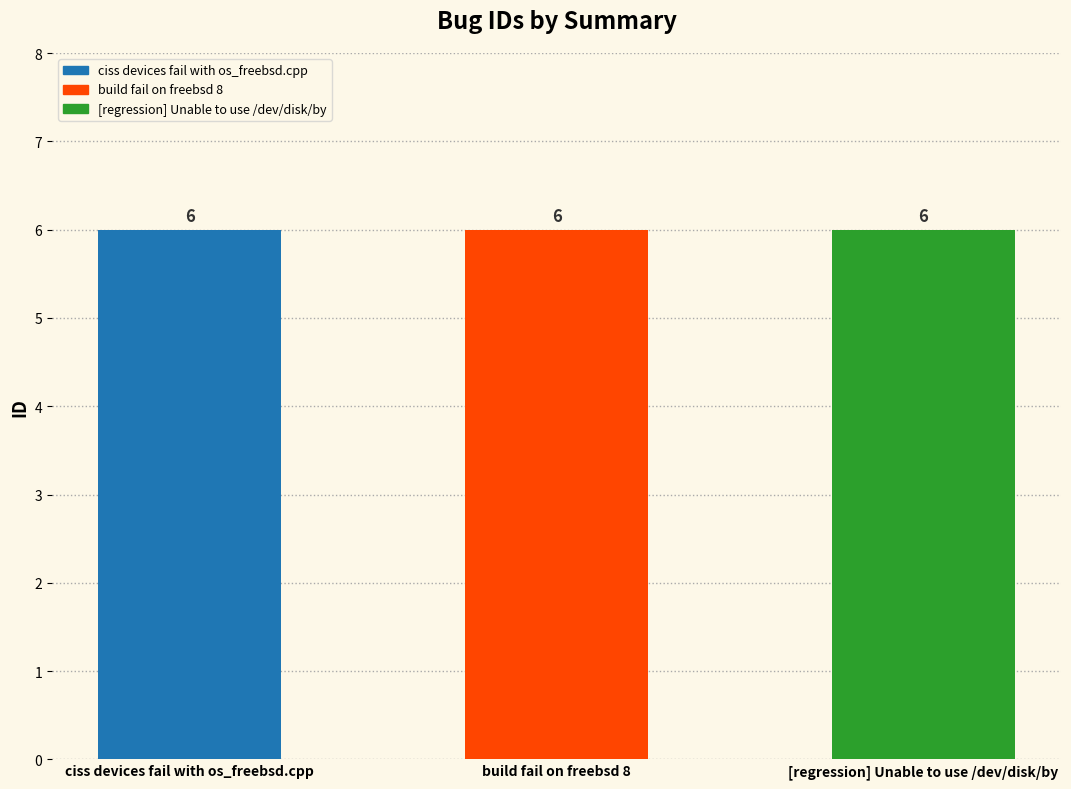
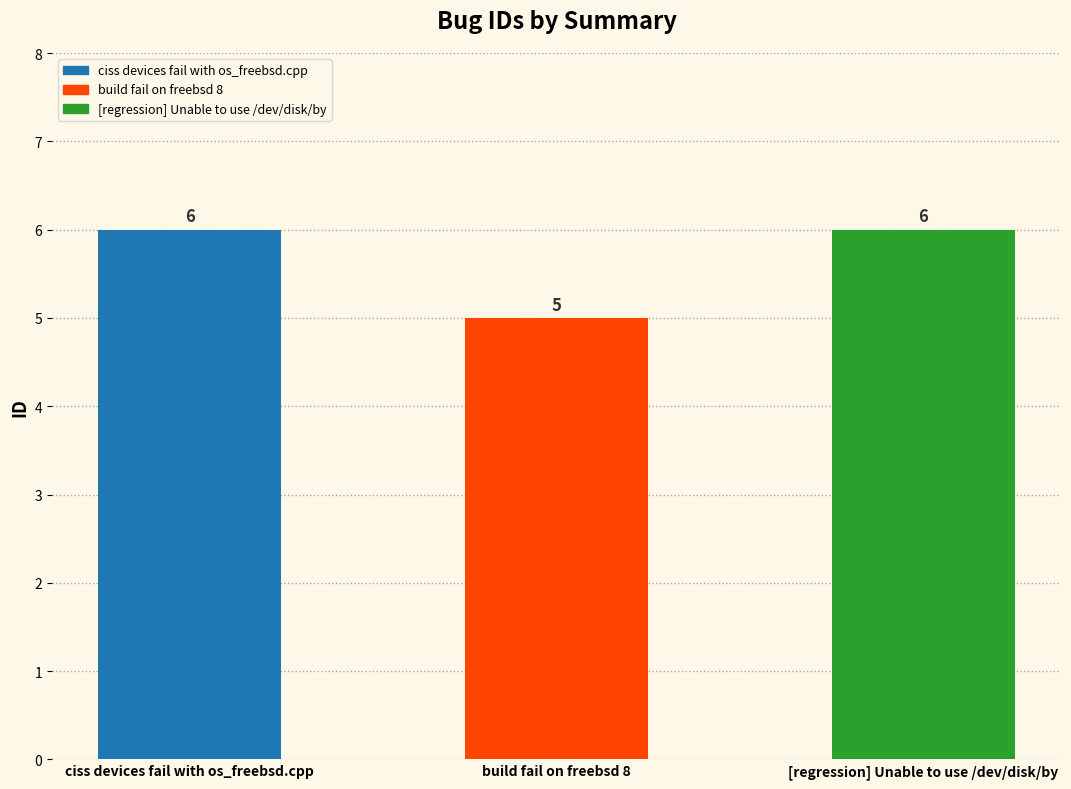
  {
    "ciss devices fail with os_freebsd.cpp": 6,
-   "build fail on freebsd 8": 6,
+   "build fail on freebsd 8": 5,
    "[regression] Unable to use /dev/disk/by": 6
  }
